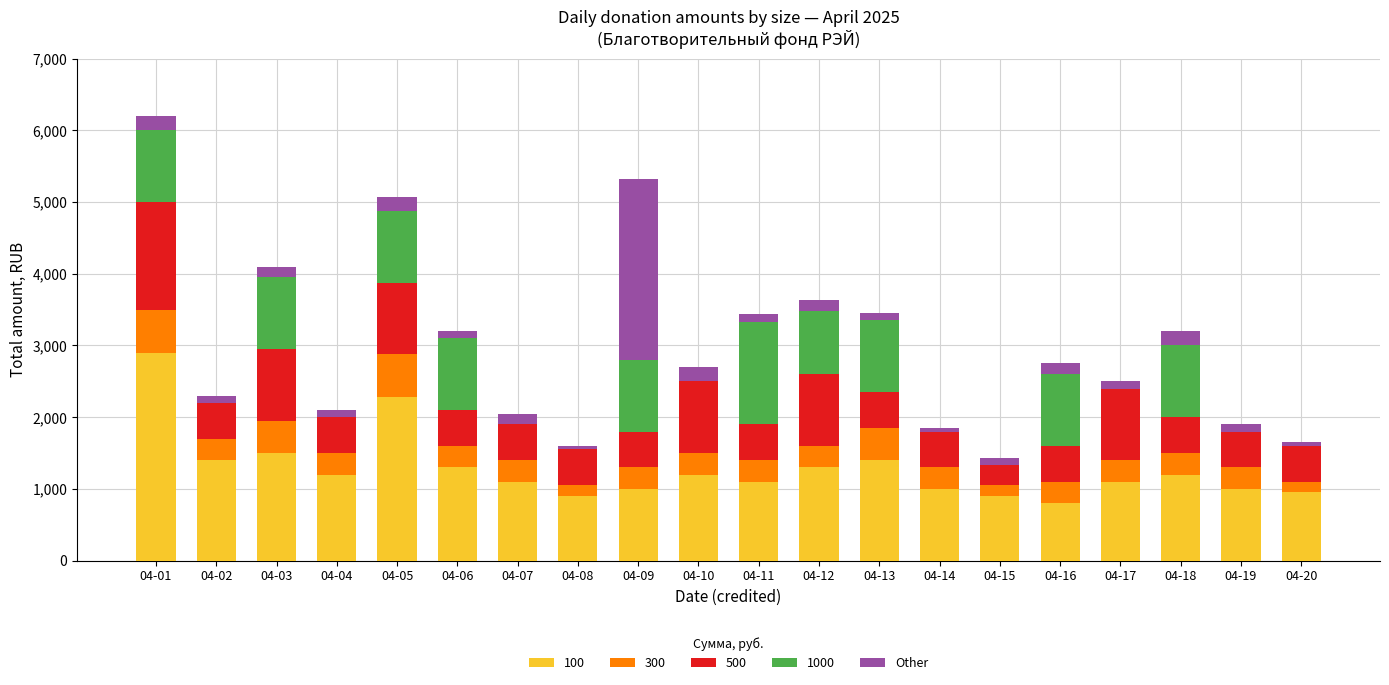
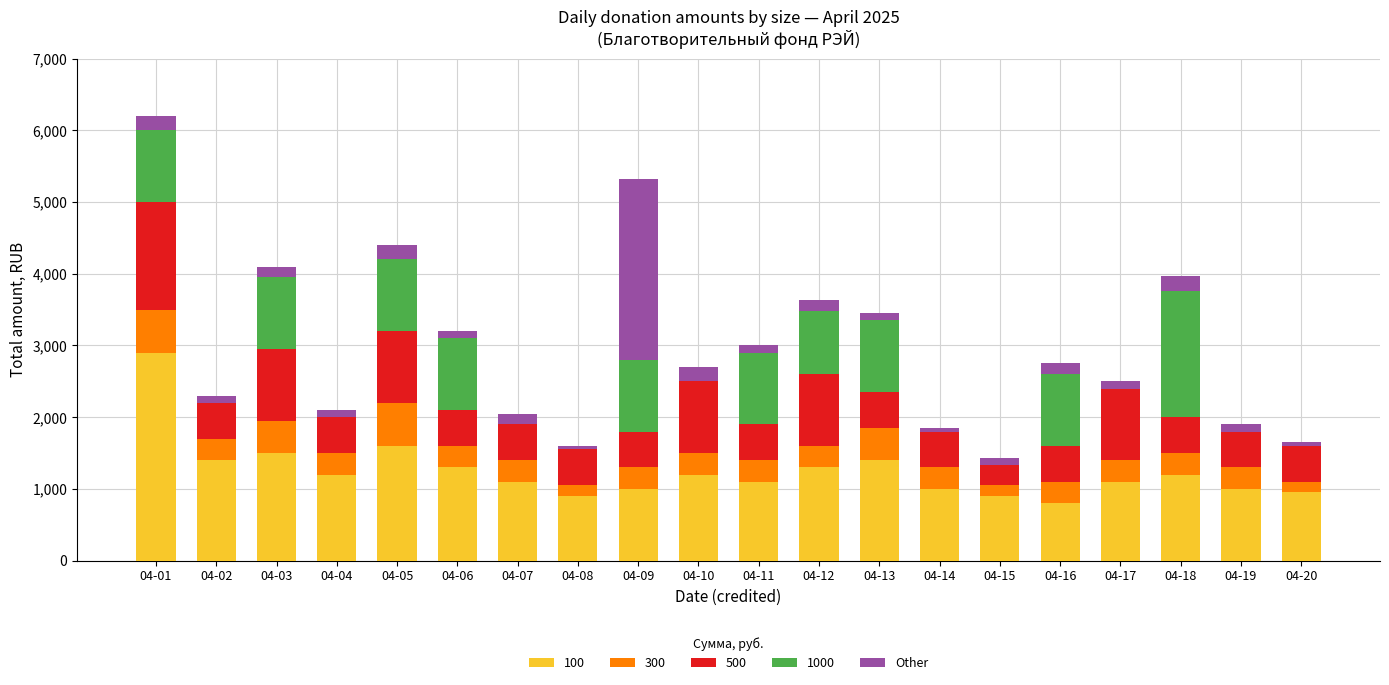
  {
    "100": {
      "04-01": "2,900",
      "04-02": "1,400",
      "04-03": "1,500",
      "04-04": "1,200",
-     "04-05": "2,300",
+     "04-05": "1,600",
      "04-06": "1,300",
      "04-07": "1,100",
      "04-08": "900",
      "04-09": "1,000",
      "04-10": "1,200",
      "04-11": "1,100",
      "04-12": "1,300",
      "04-13": "1,400",
      "04-14": "1,000",
      "04-15": "900",
      "04-16": "800",
      "04-17": "1,100",
      "04-18": "1,200",
      "04-19": "1,000",
      "04-20": "1,000"
    },
    "300": {
      "04-01": "600",
      "04-02": "300",
      "04-03": "500",
      "04-04": "300",
      "04-05": "600",
      "04-06": "300",
      "04-07": "300",
      "04-08": "200",
      "04-09": "300",
      "04-10": "300",
      "04-11": "300",
      "04-12": "300",
      "04-13": "500",
      "04-14": "300",
      "04-15": "200",
      "04-16": "300",
      "04-17": "300",
      "04-18": "300",
      "04-19": "300",
      "04-20": "200"
    },
    "500": {
      "04-01": "1,500",
      "04-02": "500",
      "04-03": "1,000",
      "04-04": "500",
      "04-05": "1,000",
      "04-06": "500",
      "04-07": "500",
      "04-08": "500",
      "04-09": "500",
      "04-10": "1,000",
      "04-11": "500",
      "04-12": "1,000",
      "04-13": "500",
      "04-14": "500",
      "04-15": "300",
      "04-16": "500",
      "04-17": "1,000",
      "04-18": "500",
      "04-19": "500",
      "04-20": "500"
    },
    "1000": {
      "04-01": "1,000",
      "04-02": "0",
      "04-03": "1,000",
      "04-04": "0",
      "04-05": "1,000",
      "04-06": "1,000",
      "04-07": "0",
      "04-08": "0",
      "04-09": "1,000",
      "04-10": "0",
-     "04-11": "1,400",
+     "04-11": "1,000",
      "04-12": "900",
      "04-13": "1,000",
      "04-14": "0",
      "04-15": "0",
      "04-16": "1,000",
      "04-17": "0",
-     "04-18": "1,000",
+     "04-18": "1,800",
      "04-19": "0",
      "04-20": "0"
    },
    "Other": {
      "04-01": "200",
      "04-02": "100",
      "04-03": "200",
      "04-04": "100",
      "04-05": "200",
      "04-06": "100",
      "04-07": "200",
      "04-08": "100",
      "04-09": "2,500",
      "04-10": "200",
      "04-11": "100",
      "04-12": "200",
      "04-13": "100",
      "04-14": "100",
      "04-15": "100",
      "04-16": "200",
      "04-17": "100",
      "04-18": "200",
      "04-19": "100",
      "04-20": "100"
    }
  }
